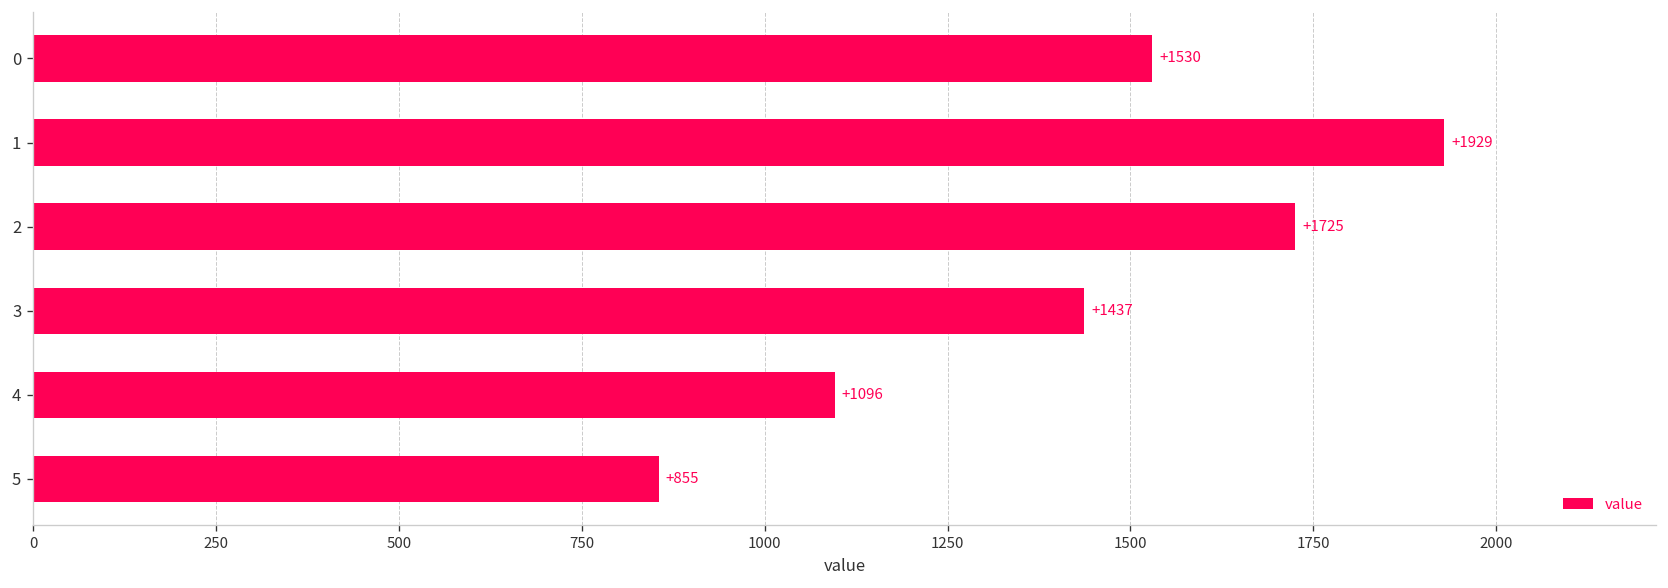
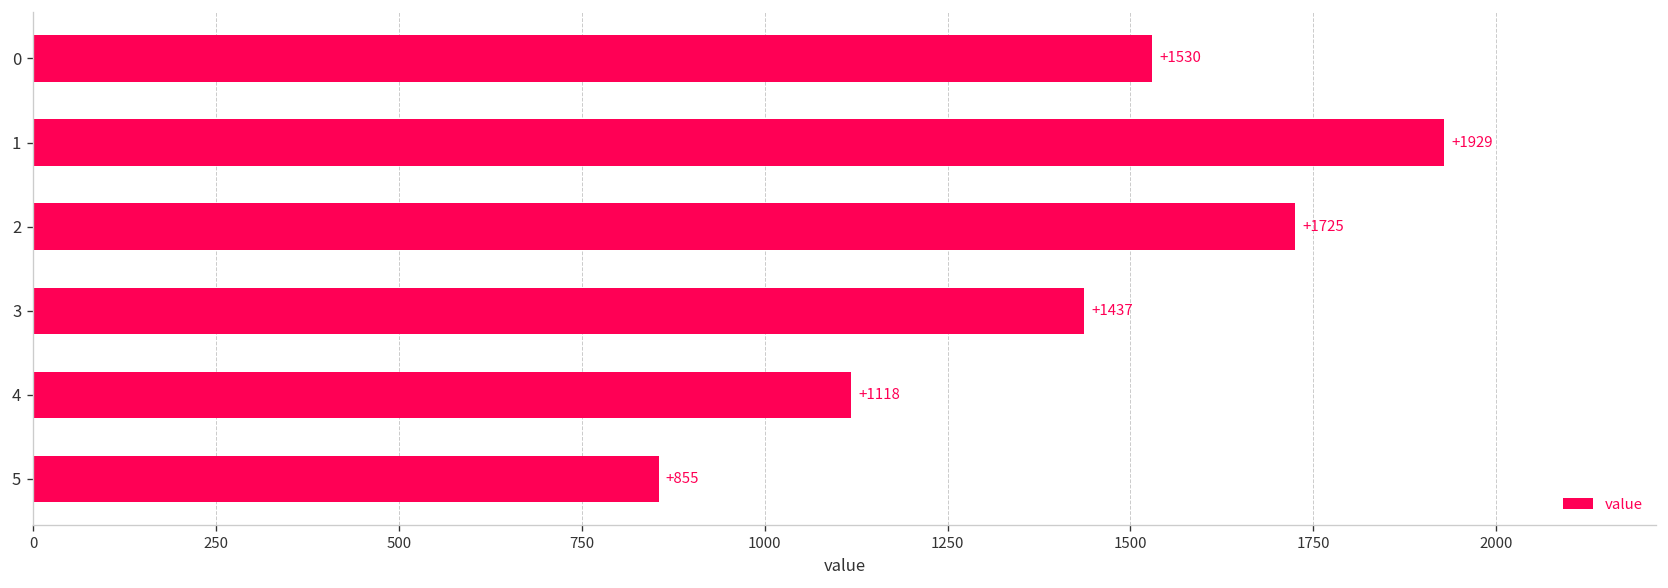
  {
    "0": "+1530",
    "1": "+1929",
    "2": "+1725",
    "3": "+1437",
-   "4": "+1096",
+   "4": "+1118",
    "5": "+855"
  }
